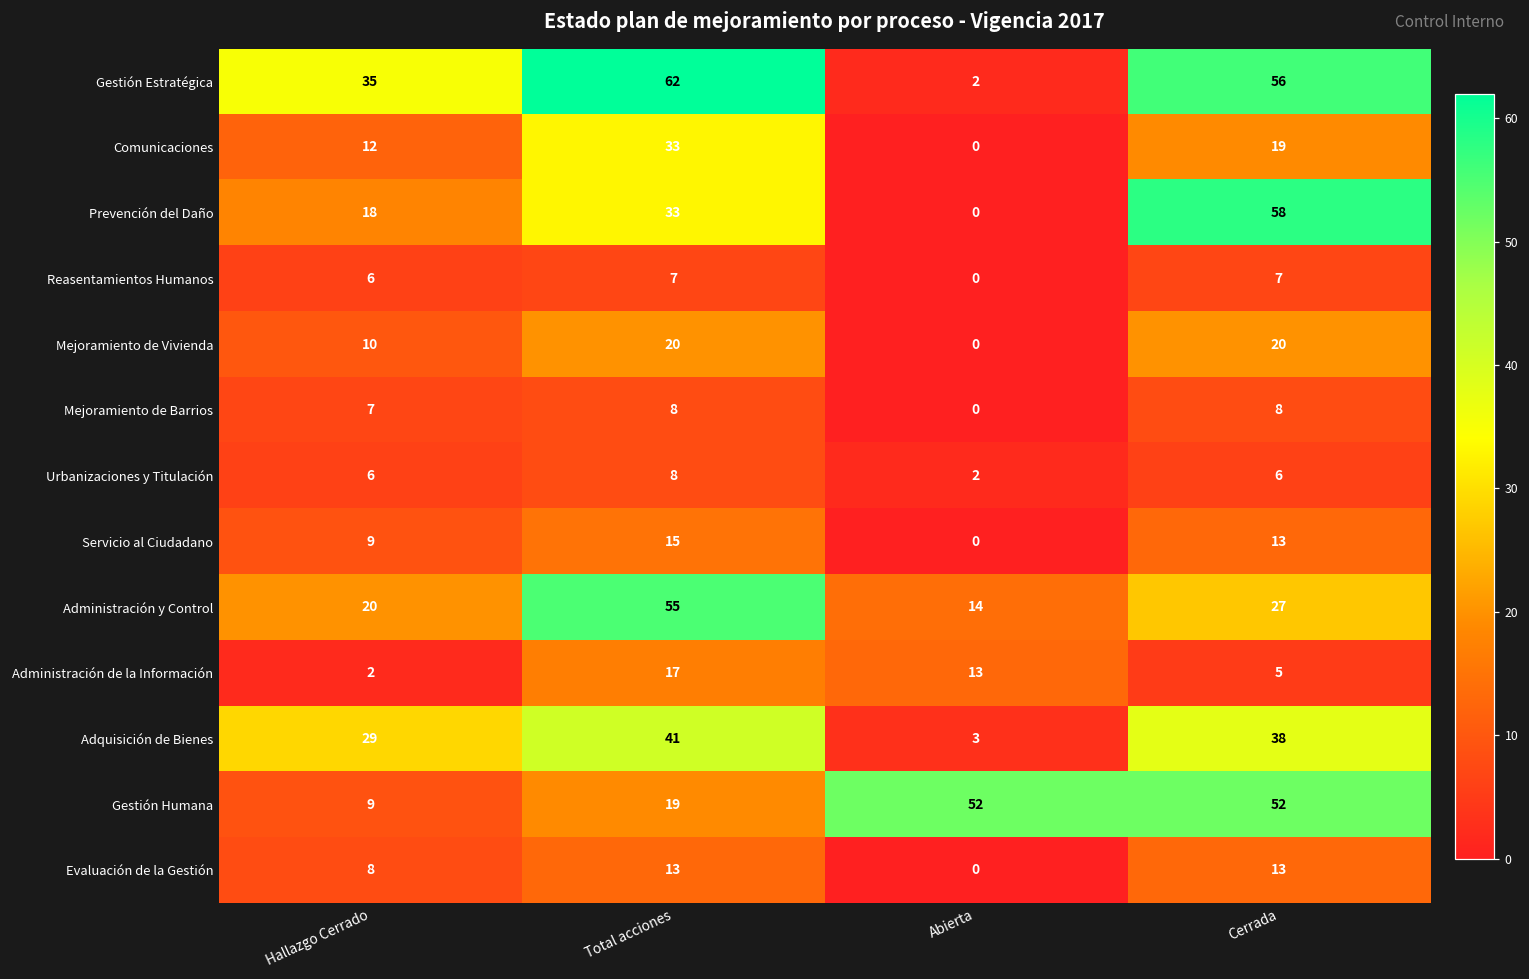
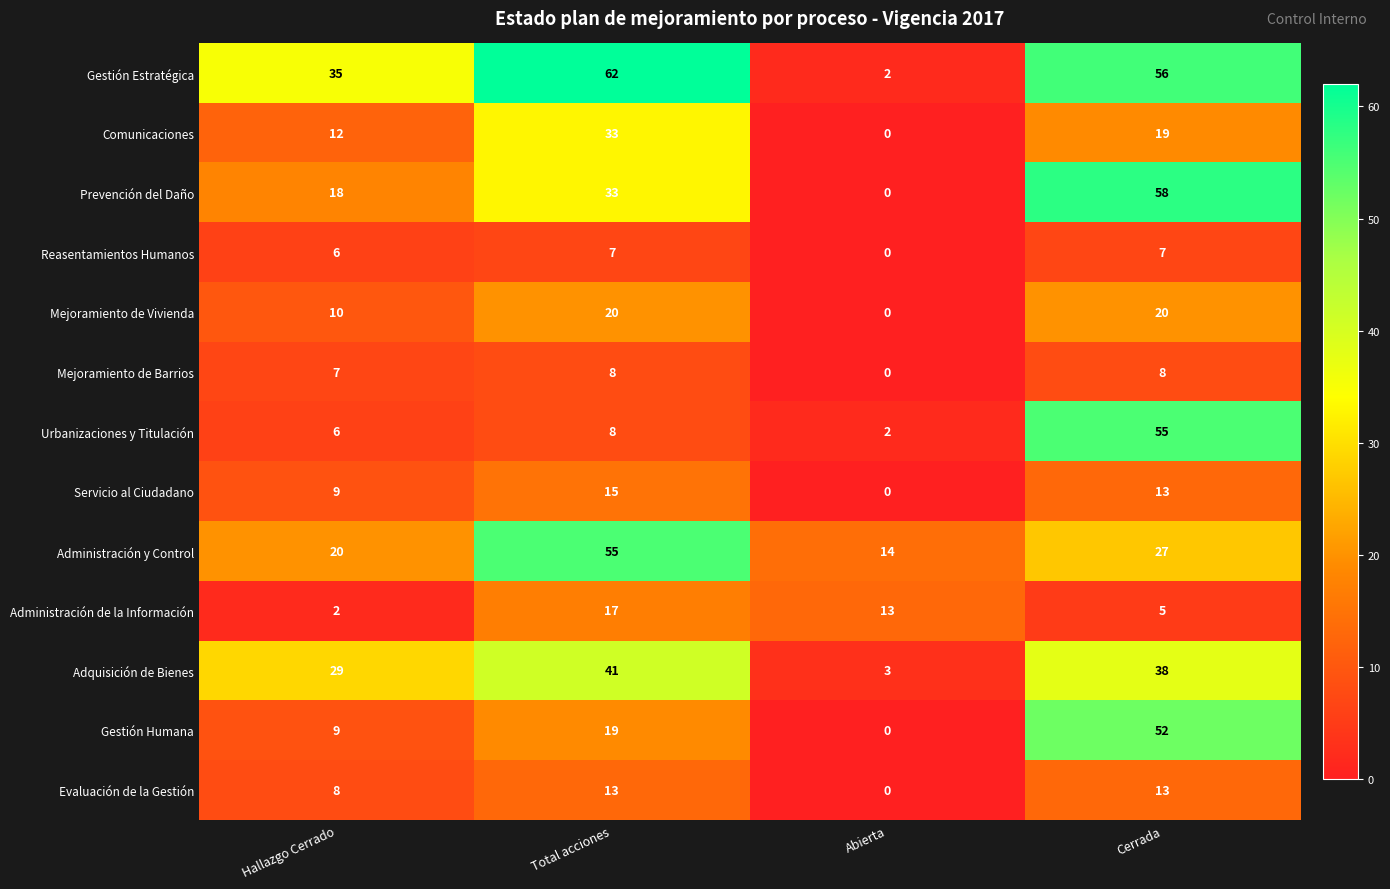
  {
    "Gestión Estratégica": {
      "Hallazgo Cerrado": 35,
      "Total acciones": 62,
      "Abierta": 2,
      "Cerrada": 56
    },
    "Comunicaciones": {
      "Hallazgo Cerrado": 12,
      "Total acciones": 33,
      "Abierta": 0,
      "Cerrada": 19
    },
    "Prevención del Daño": {
      "Hallazgo Cerrado": 18,
      "Total acciones": 33,
      "Abierta": 0,
      "Cerrada": 58
    },
    "Reasentamientos Humanos": {
      "Hallazgo Cerrado": 6,
      "Total acciones": 7,
      "Abierta": 0,
      "Cerrada": 7
    },
    "Mejoramiento de Vivienda": {
      "Hallazgo Cerrado": 10,
      "Total acciones": 20,
      "Abierta": 0,
      "Cerrada": 20
    },
    "Mejoramiento de Barrios": {
      "Hallazgo Cerrado": 7,
      "Total acciones": 8,
      "Abierta": 0,
      "Cerrada": 8
    },
    "Urbanizaciones y Titulación": {
      "Hallazgo Cerrado": 6,
      "Total acciones": 8,
      "Abierta": 2,
-     "Cerrada": 6
+     "Cerrada": 55
    },
    "Servicio al Ciudadano": {
      "Hallazgo Cerrado": 9,
      "Total acciones": 15,
      "Abierta": 0,
      "Cerrada": 13
    },
    "Administración y Control": {
      "Hallazgo Cerrado": 20,
      "Total acciones": 55,
      "Abierta": 14,
      "Cerrada": 27
    },
    "Administración de la Información": {
      "Hallazgo Cerrado": 2,
      "Total acciones": 17,
      "Abierta": 13,
      "Cerrada": 5
    },
    "Adquisición de Bienes": {
      "Hallazgo Cerrado": 29,
      "Total acciones": 41,
      "Abierta": 3,
      "Cerrada": 38
    },
    "Gestión Humana": {
      "Hallazgo Cerrado": 9,
      "Total acciones": 19,
-     "Abierta": 52,
+     "Abierta": 0,
      "Cerrada": 52
    },
    "Evaluación de la Gestión": {
      "Hallazgo Cerrado": 8,
      "Total acciones": 13,
      "Abierta": 0,
      "Cerrada": 13
    }
  }
